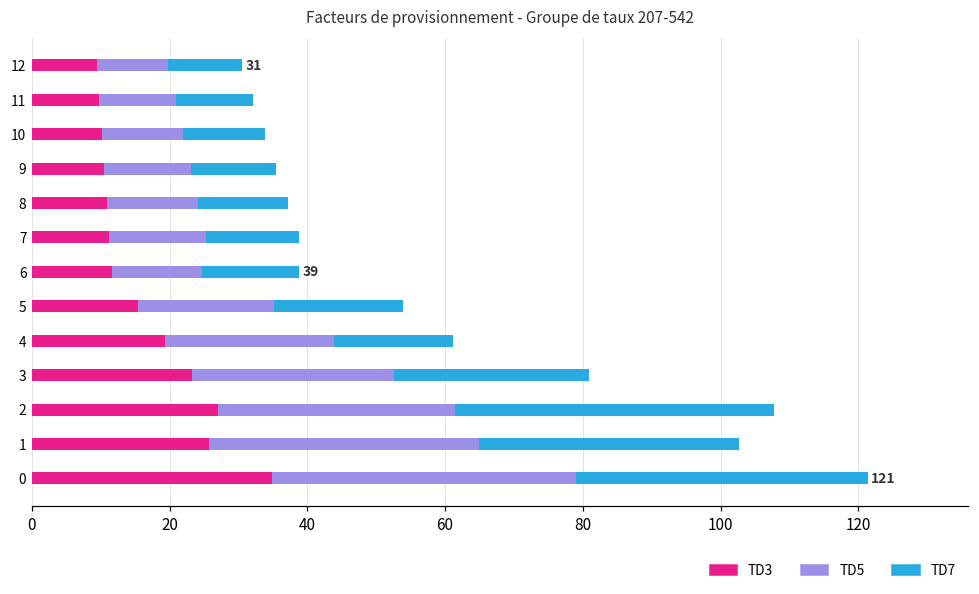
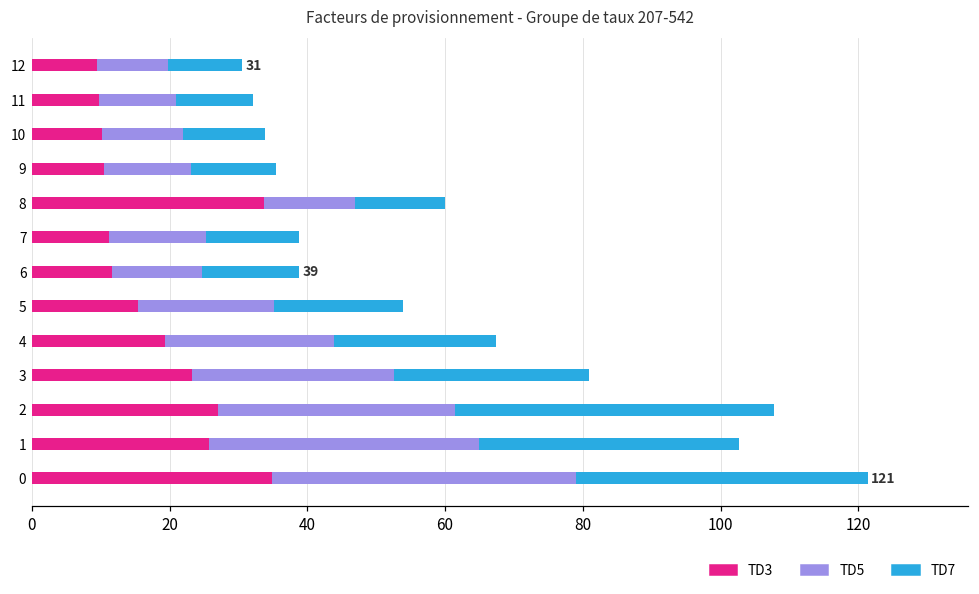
  {
    "TD3": {
      "12": 9,
      "11": 10,
      "10": 10,
      "9": 11,
-     "8": 11,
+     "8": 34,
      "7": 11,
      "6": 12,
      "5": 15,
      "4": 19,
      "3": 23,
      "2": 27,
      "1": 26,
      "0": 35
    },
    "TD5": {
      "12": 10,
      "11": 11,
      "10": 12,
      "9": 13,
      "8": 13,
      "7": 14,
      "6": 13,
      "5": 20,
      "4": 25,
      "3": 29,
      "2": 34,
      "1": 39,
      "0": 44
    },
    "TD7": {
      "11": 11,
      "10": 12,
      "9": 12,
      "8": 13,
      "7": 14,
      "5": 19,
-     "4": 17,
+     "4": 24,
      "3": 28,
      "2": 46,
      "1": 38
    }
  }
